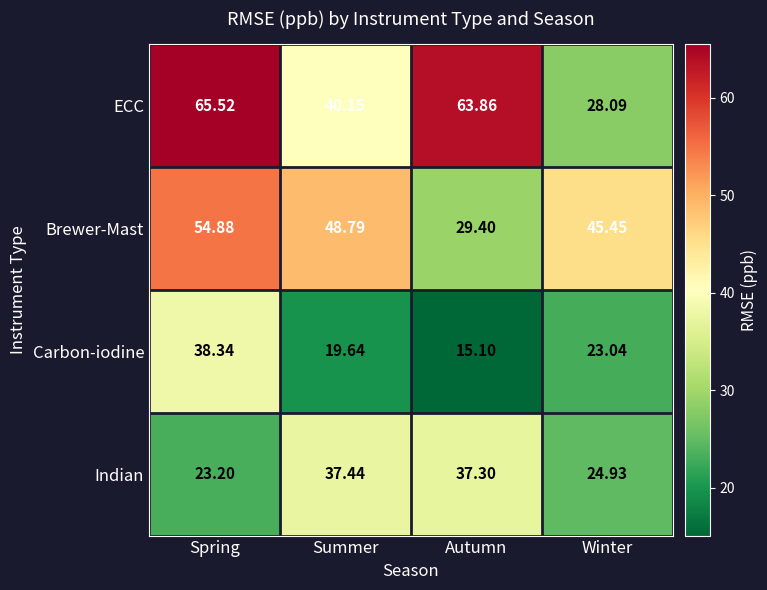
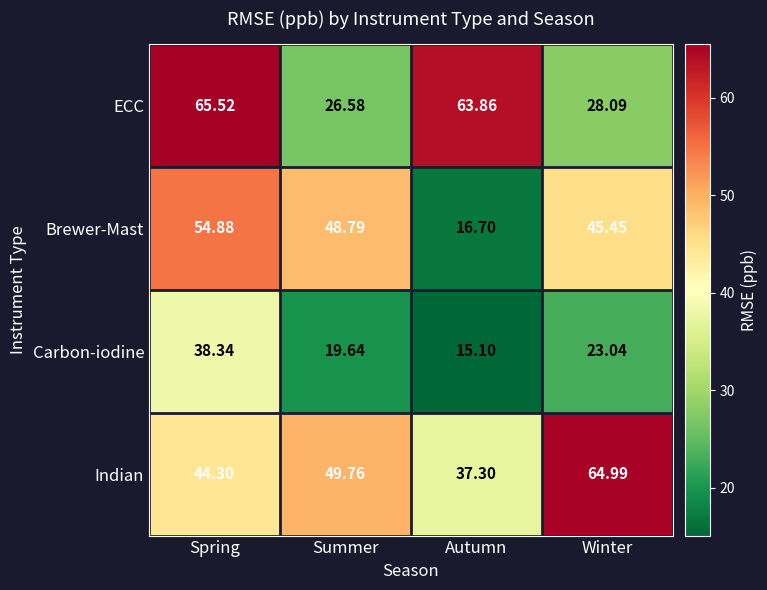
  {
    "ECC": {
      "Spring": 65.52,
-     "Summer": 40.15,
+     "Summer": 26.58,
      "Autumn": 63.86,
      "Winter": 28.09
    },
    "Brewer-Mast": {
      "Spring": 54.88,
      "Summer": 48.79,
-     "Autumn": 29.40,
+     "Autumn": 16.70,
      "Winter": 45.45
    },
    "Carbon-iodine": {
      "Spring": 38.34,
      "Summer": 19.64,
      "Autumn": 15.10,
      "Winter": 23.04
    },
    "Indian": {
-     "Spring": 23.20,
-     "Summer": 37.44,
+     "Spring": 44.30,
+     "Summer": 49.76,
      "Autumn": 37.30,
-     "Winter": 24.93
+     "Winter": 64.99
    }
  }
